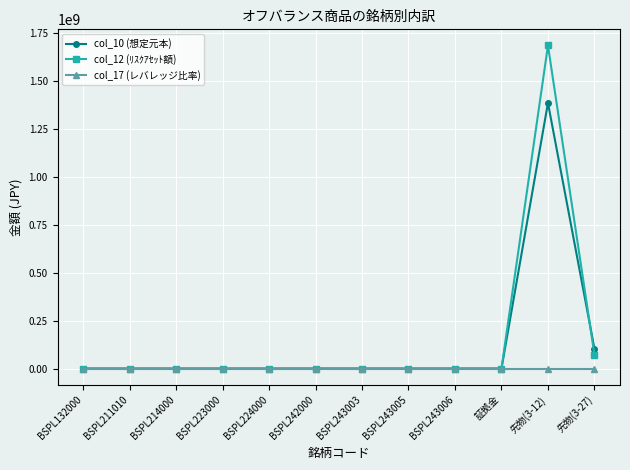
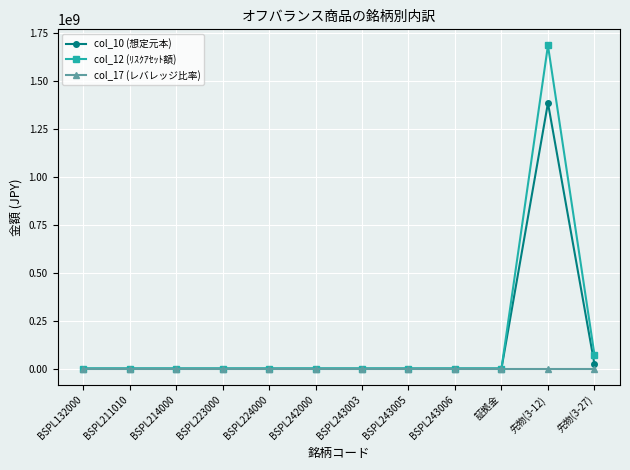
  {
    "col_10 (想定元本)": {
      "先物(3-12)": 1390000000,
-     "先物(3-27)": 100000000
+     "先物(3-27)": 20000000
    },
    "col_12 (ﾘｽｸｱｾｯﾄ額)": {
      "先物(3-12)": 1690000000,
      "先物(3-27)": 70000000
    },
    "col_17 (レバレッジ比率)": {
      "先物(3-12)": 0,
      "先物(3-27)": 0
    }
  }
